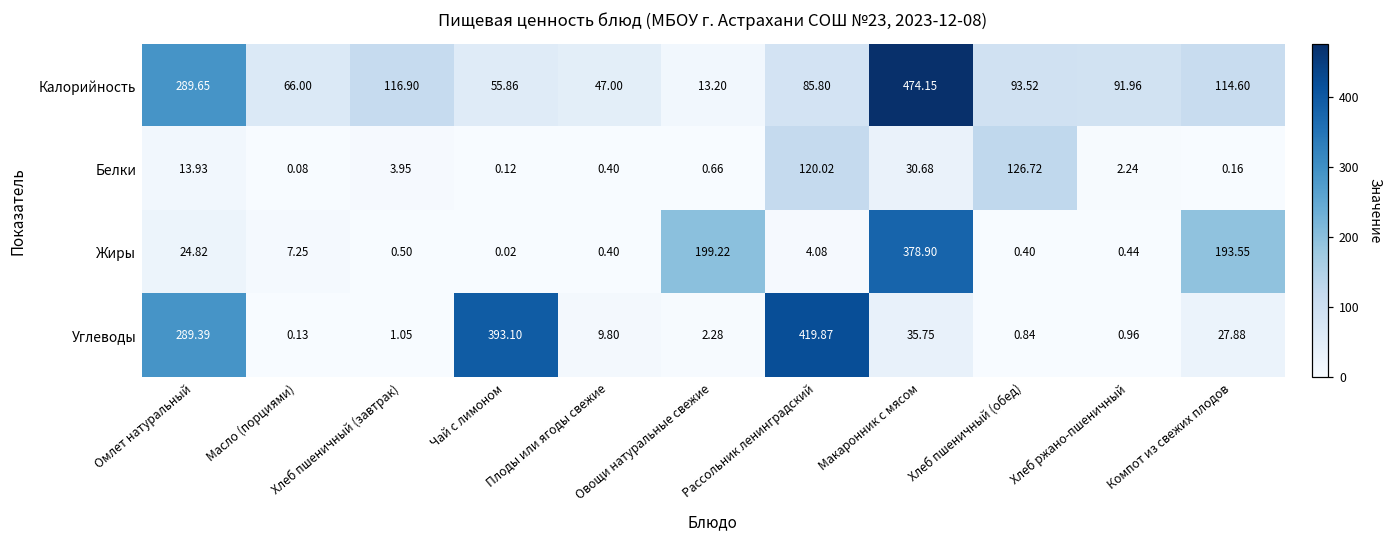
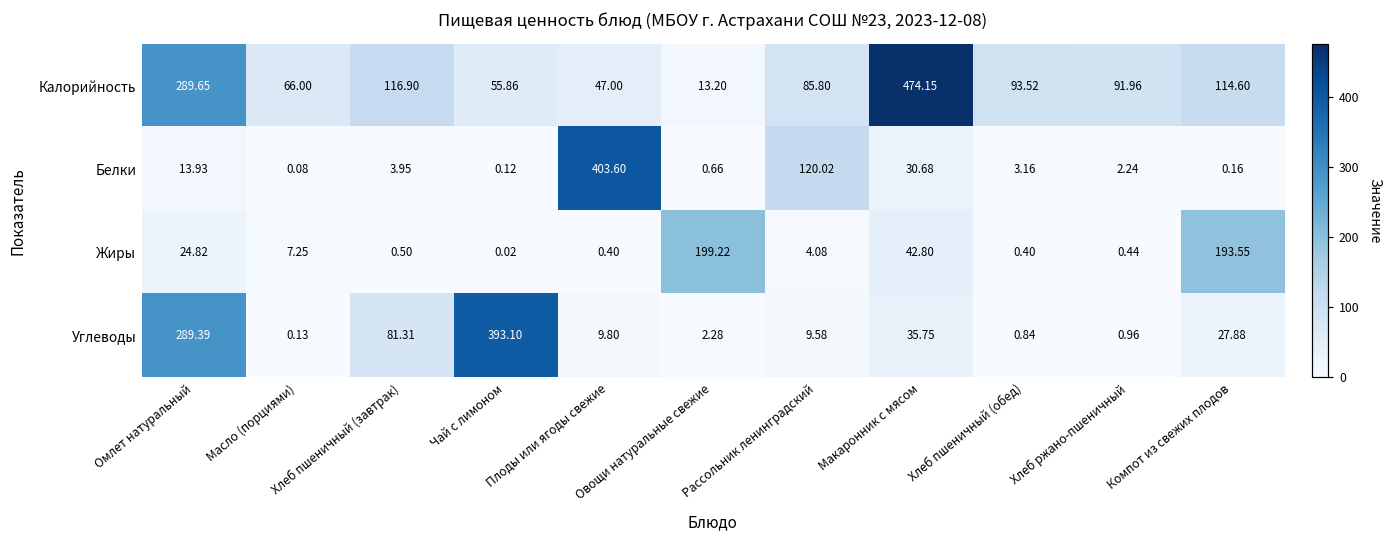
  {
    "Калорийность": {
      "Омлет натуральный": 289.65,
      "Масло (порциями)": 66.00,
      "Хлеб пшеничный (завтрак)": 116.90,
      "Чай с лимоном": 55.86,
      "Плоды или ягоды свежие": 47.00,
      "Овощи натуральные свежие": 13.20,
      "Рассольник ленинградский": 85.80,
      "Макаронник с мясом": 474.15,
      "Хлеб пшеничный (обед)": 93.52,
      "Хлеб ржано-пшеничный": 91.96,
      "Компот из свежих плодов": 114.60
    },
    "Белки": {
      "Омлет натуральный": 13.93,
      "Масло (порциями)": 0.08,
      "Хлеб пшеничный (завтрак)": 3.95,
      "Чай с лимоном": 0.12,
-     "Плоды или ягоды свежие": 0.40,
+     "Плоды или ягоды свежие": 403.60,
      "Овощи натуральные свежие": 0.66,
      "Рассольник ленинградский": 120.02,
      "Макаронник с мясом": 30.68,
-     "Хлеб пшеничный (обед)": 126.72,
+     "Хлеб пшеничный (обед)": 3.16,
      "Хлеб ржано-пшеничный": 2.24,
      "Компот из свежих плодов": 0.16
    },
    "Жиры": {
      "Омлет натуральный": 24.82,
      "Масло (порциями)": 7.25,
      "Хлеб пшеничный (завтрак)": 0.50,
      "Чай с лимоном": 0.02,
      "Плоды или ягоды свежие": 0.40,
      "Овощи натуральные свежие": 199.22,
      "Рассольник ленинградский": 4.08,
-     "Макаронник с мясом": 378.90,
+     "Макаронник с мясом": 42.80,
      "Хлеб пшеничный (обед)": 0.40,
      "Хлеб ржано-пшеничный": 0.44,
      "Компот из свежих плодов": 193.55
    },
    "Углеводы": {
      "Омлет натуральный": 289.39,
      "Масло (порциями)": 0.13,
-     "Хлеб пшеничный (завтрак)": 1.05,
+     "Хлеб пшеничный (завтрак)": 81.31,
      "Чай с лимоном": 393.10,
      "Плоды или ягоды свежие": 9.80,
      "Овощи натуральные свежие": 2.28,
-     "Рассольник ленинградский": 419.87,
+     "Рассольник ленинградский": 9.58,
      "Макаронник с мясом": 35.75,
      "Хлеб пшеничный (обед)": 0.84,
      "Хлеб ржано-пшеничный": 0.96,
      "Компот из свежих плодов": 27.88
    }
  }
